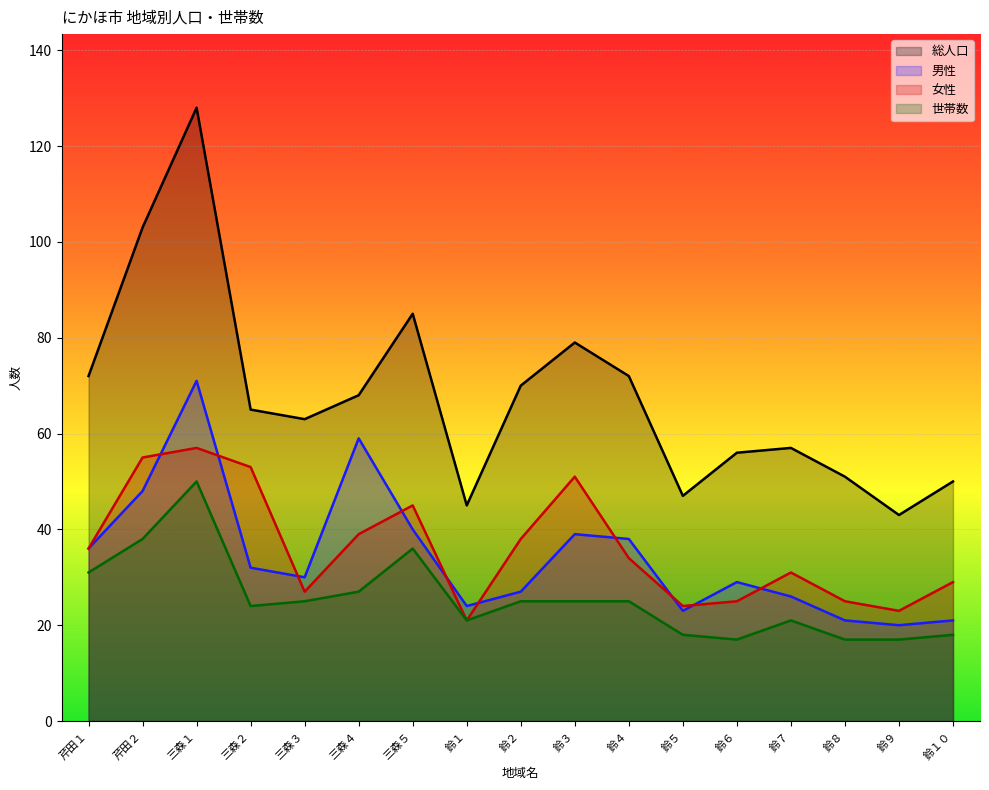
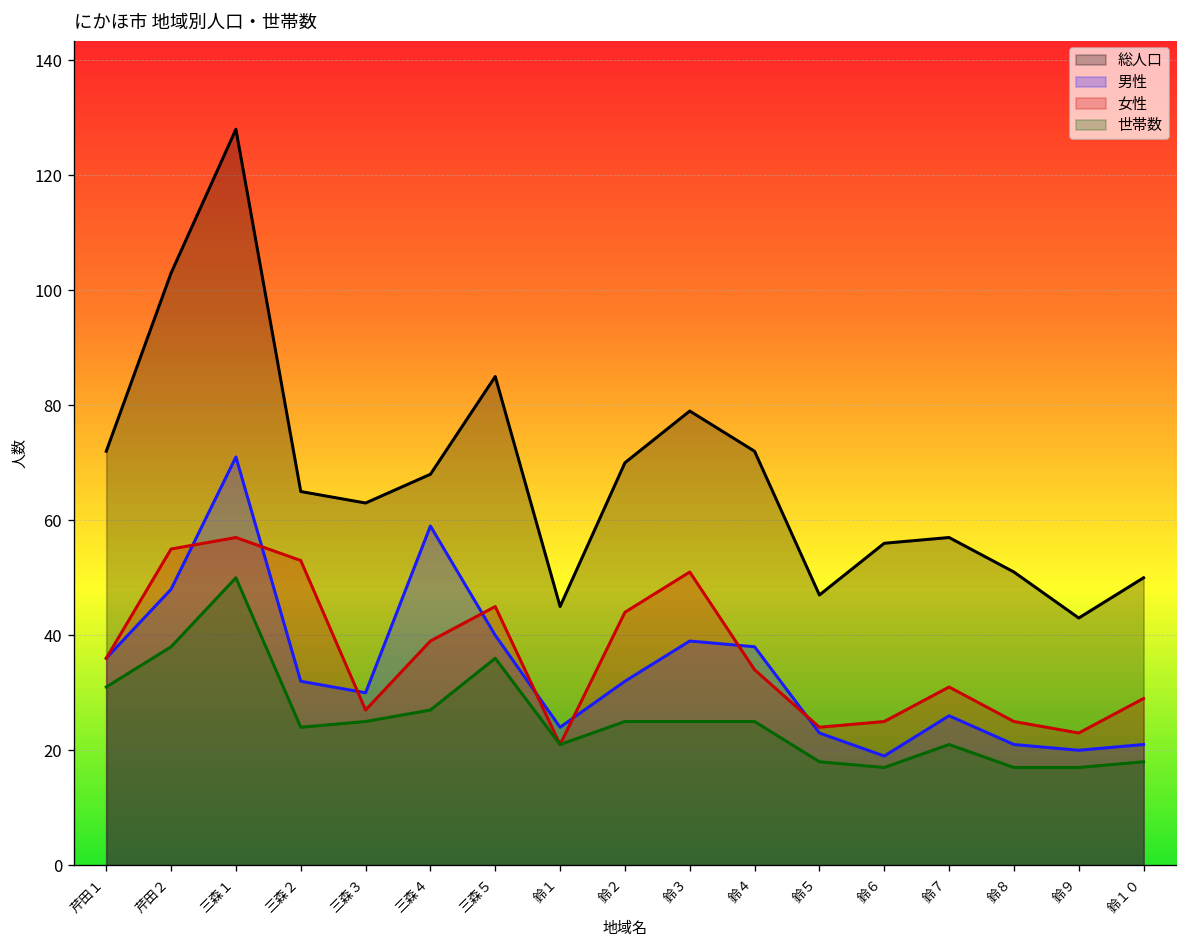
  {
    "男性": {
      "芹田２": 48,
      "三森１": 71,
      "三森２": 32,
      "三森３": 30,
      "三森４": 59,
      "三森５": 40,
      "鈴１": 24,
-     "鈴２": 27,
+     "鈴２": 32,
      "鈴３": 39,
      "鈴４": 38,
      "鈴５": 23,
-     "鈴６": 29,
+     "鈴６": 19,
      "鈴７": 26,
      "鈴８": 21,
      "鈴９": 20,
      "鈴１０": 21
    },
    "女性": {
      "芹田２": 55,
      "三森１": 57,
      "三森２": 53,
      "三森３": 27,
      "三森４": 39,
      "三森５": 45,
-     "鈴２": 38,
+     "鈴２": 44,
      "鈴３": 51,
      "鈴４": 34,
      "鈴５": 24,
      "鈴６": 25,
      "鈴７": 31,
      "鈴８": 25,
      "鈴９": 23,
      "鈴１０": 29
    }
  }
